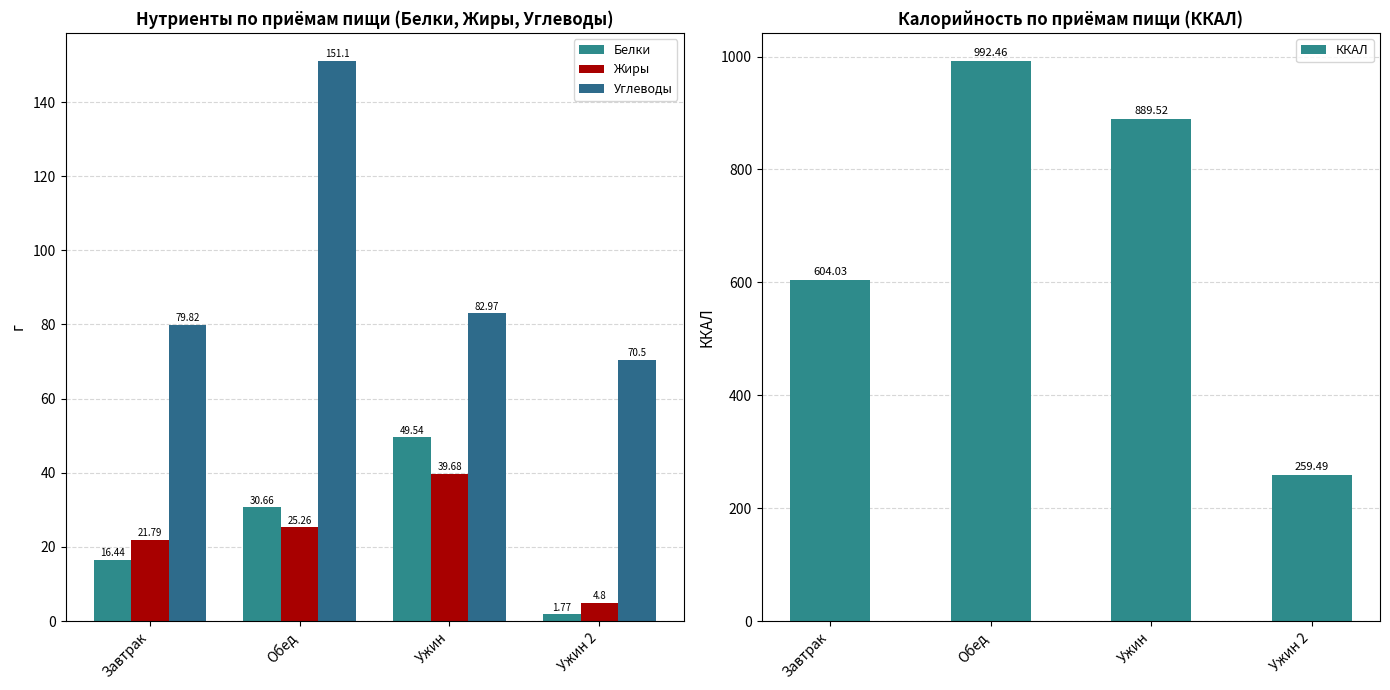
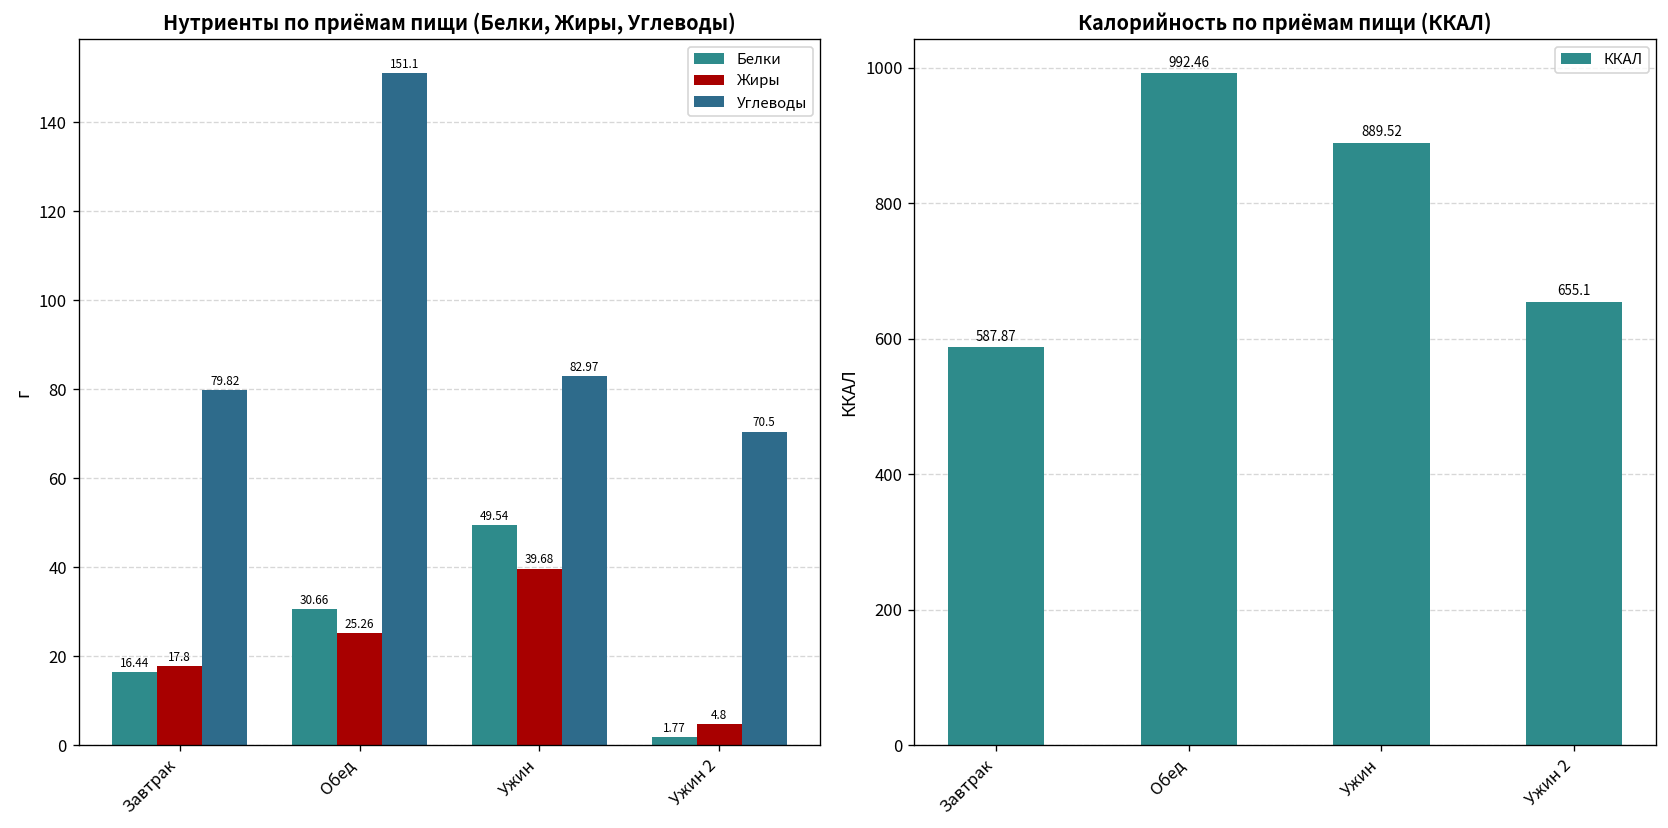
  {
    "Нутриенты по приёмам пищи (Белки, Жиры, Углеводы)": {
      "Жиры": {
-       "Завтрак": 21.79,
+       "Завтрак": 17.8,
        "Обед": 25.26,
        "Ужин": 39.68,
        "Ужин 2": 4.8
      }
    },
    "Калорийность по приёмам пищи (ККАЛ)": {
-     "Завтрак": 604.03,
+     "Завтрак": 587.87,
      "Обед": 992.46,
      "Ужин": 889.52,
-     "Ужин 2": 259.49
+     "Ужин 2": 655.1
    }
  }
